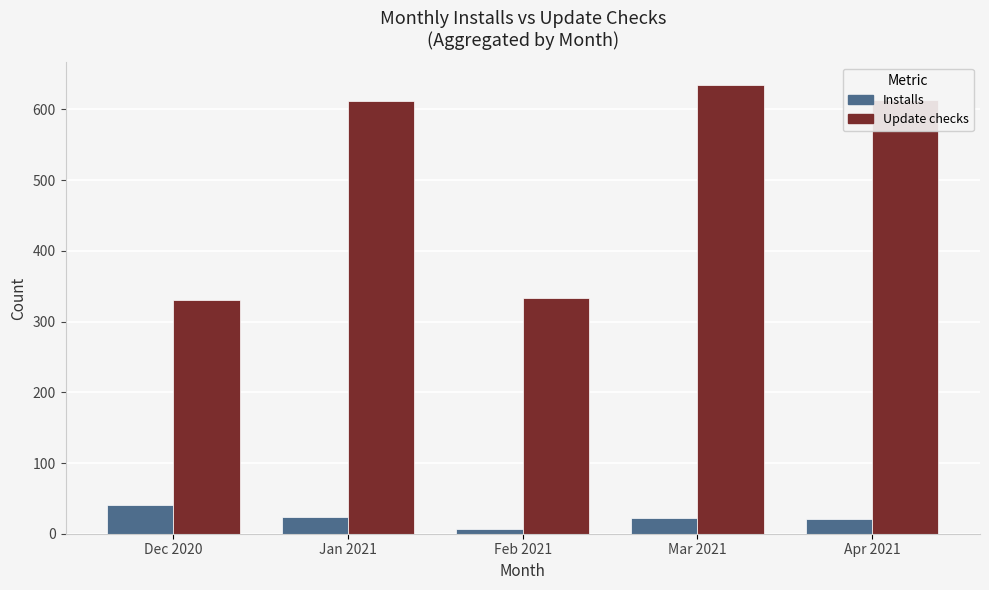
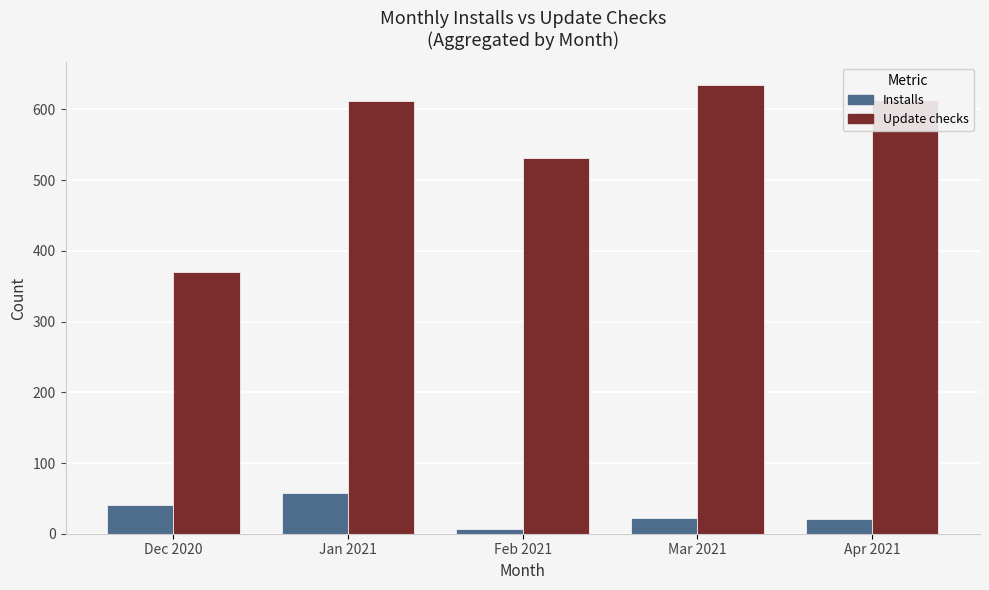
  {
    "Installs": {
      "Dec 2020": 40,
-     "Jan 2021": 20,
+     "Jan 2021": 60,
      "Feb 2021": 10,
      "Mar 2021": 20,
      "Apr 2021": 20
    },
    "Update checks": {
-     "Dec 2020": 330,
+     "Dec 2020": 370,
      "Jan 2021": 610,
-     "Feb 2021": 330,
+     "Feb 2021": 530,
      "Mar 2021": 640
    }
  }
